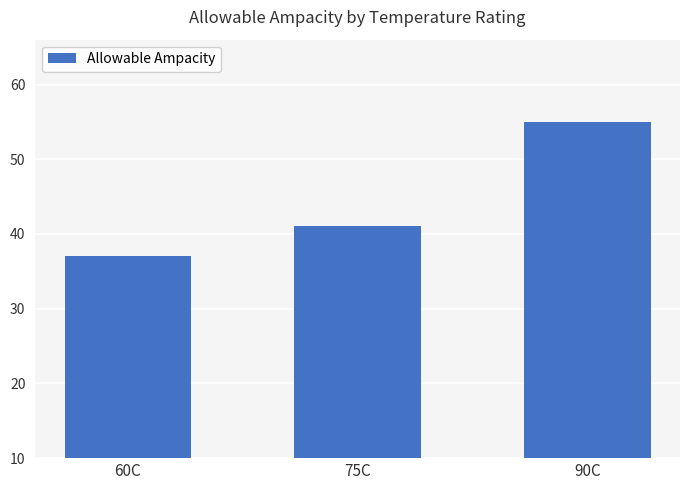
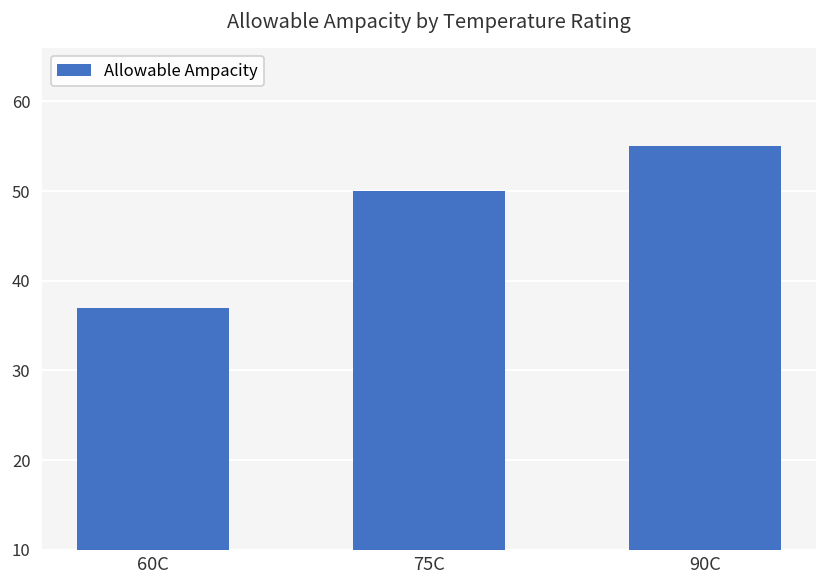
  {
    "60C": 37,
-   "75C": 41,
+   "75C": 50,
    "90C": 55
  }
